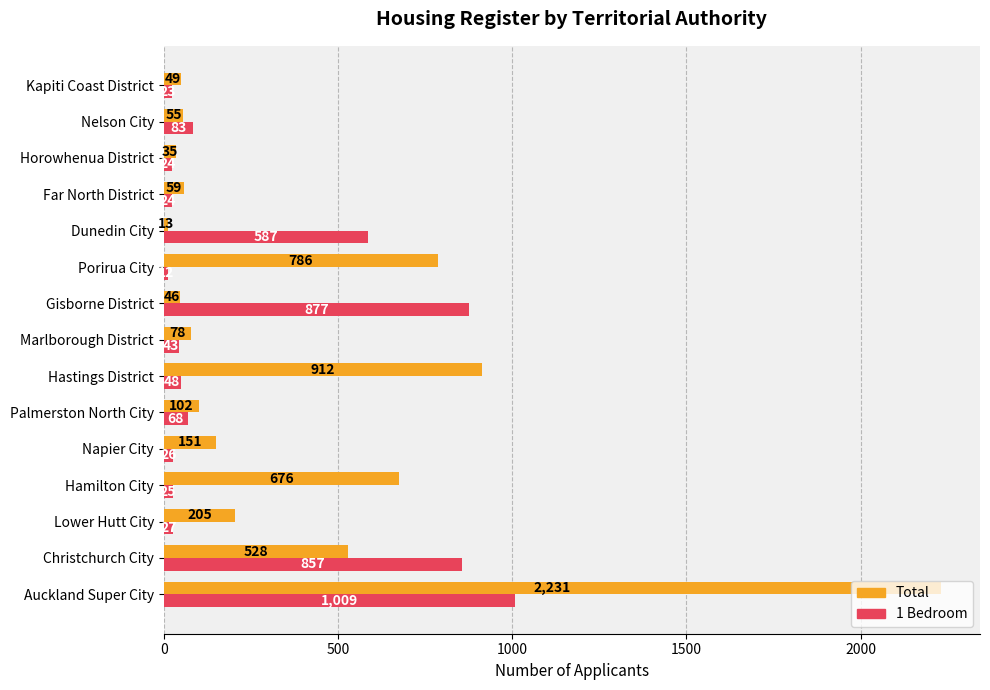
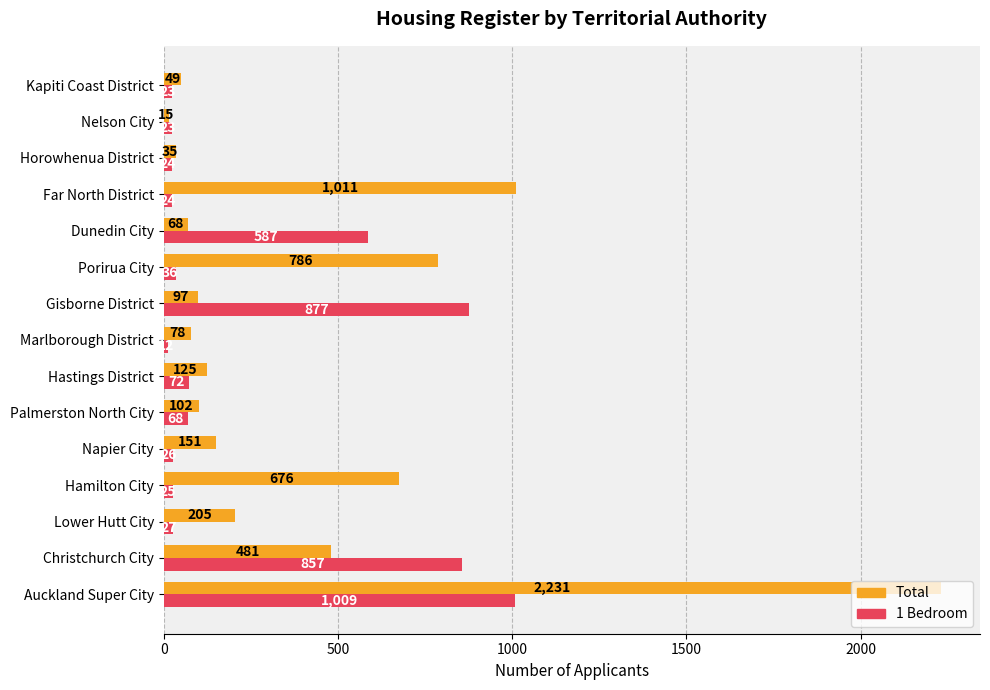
  {
    "Total": {
      "Kapiti Coast District": "49",
-     "Nelson City": "55",
+     "Nelson City": "15",
      "Horowhenua District": "35",
-     "Far North District": "59",
-     "Dunedin City": "13",
+     "Far North District": "1,011",
+     "Dunedin City": "68",
      "Porirua City": "786",
-     "Gisborne District": "46",
+     "Gisborne District": "97",
      "Marlborough District": "78",
-     "Hastings District": "912",
+     "Hastings District": "125",
      "Palmerston North City": "102",
      "Napier City": "151",
      "Hamilton City": "676",
      "Lower Hutt City": "205",
-     "Christchurch City": "528"
+     "Christchurch City": "481"
    },
    "1 Bedroom": {
-     "Nelson City": "80",
+     "Nelson City": "20",
      "Dunedin City": "587",
-     "Porirua City": "10",
+     "Porirua City": "40",
      "Gisborne District": "877",
-     "Marlborough District": "40",
-     "Hastings District": "48",
+     "Marlborough District": "10",
+     "Hastings District": "72",
      "Palmerston North City": "68",
      "Christchurch City": "857",
      "Auckland Super City": "1,009"
    }
  }
